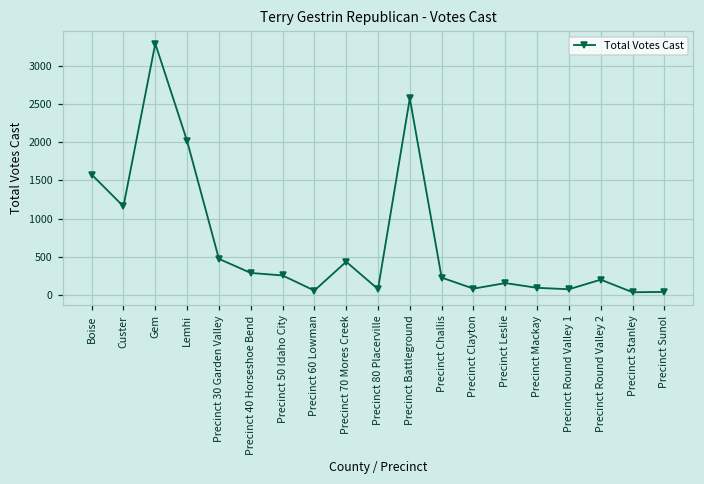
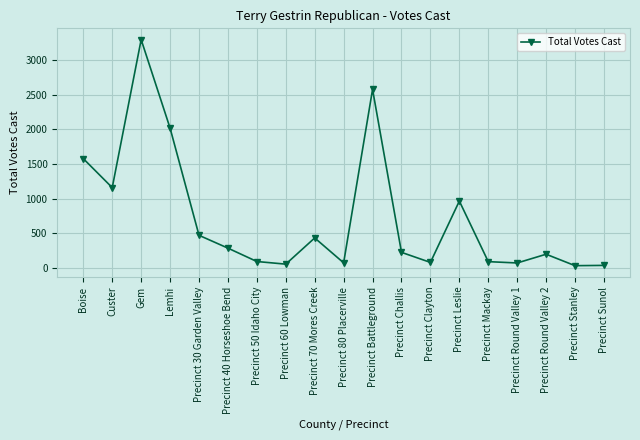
  {
    "Boise": 1600,
    "Custer": 1200,
    "Gem": 3300,
    "Lemhi": 2000,
    "Precinct 30 Garden Valley": 500,
    "Precinct 40 Horseshoe Bend": 300,
-   "Precinct 50 Idaho City": 300,
+   "Precinct 50 Idaho City": 100,
    "Precinct 60 Lowman": 100,
    "Precinct 70 Mores Creek": 400,
    "Precinct 80 Placerville": 100,
    "Precinct Battleground": 2600,
    "Precinct Challis": 200,
    "Precinct Clayton": 100,
-   "Precinct Leslie": 200,
+   "Precinct Leslie": 1000,
    "Precinct Mackay": 100,
    "Precinct Round Valley 1": 100,
    "Precinct Round Valley 2": 200,
    "Precinct Stanley": 0,
    "Precinct Sunol": 0
  }
